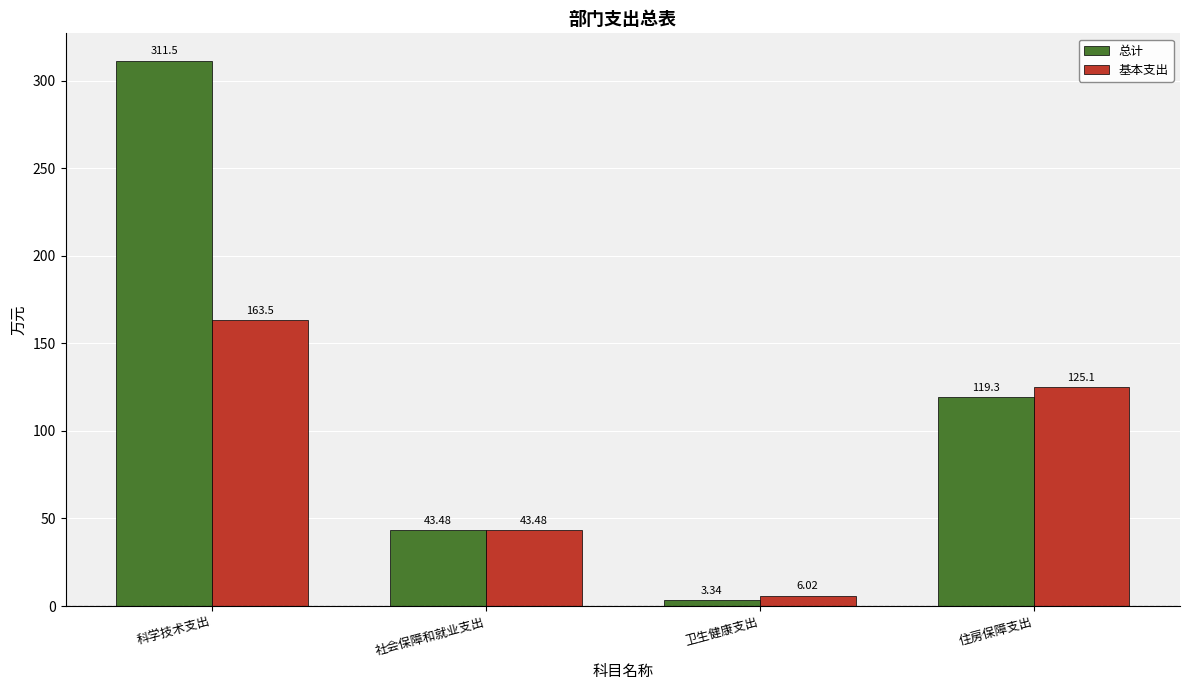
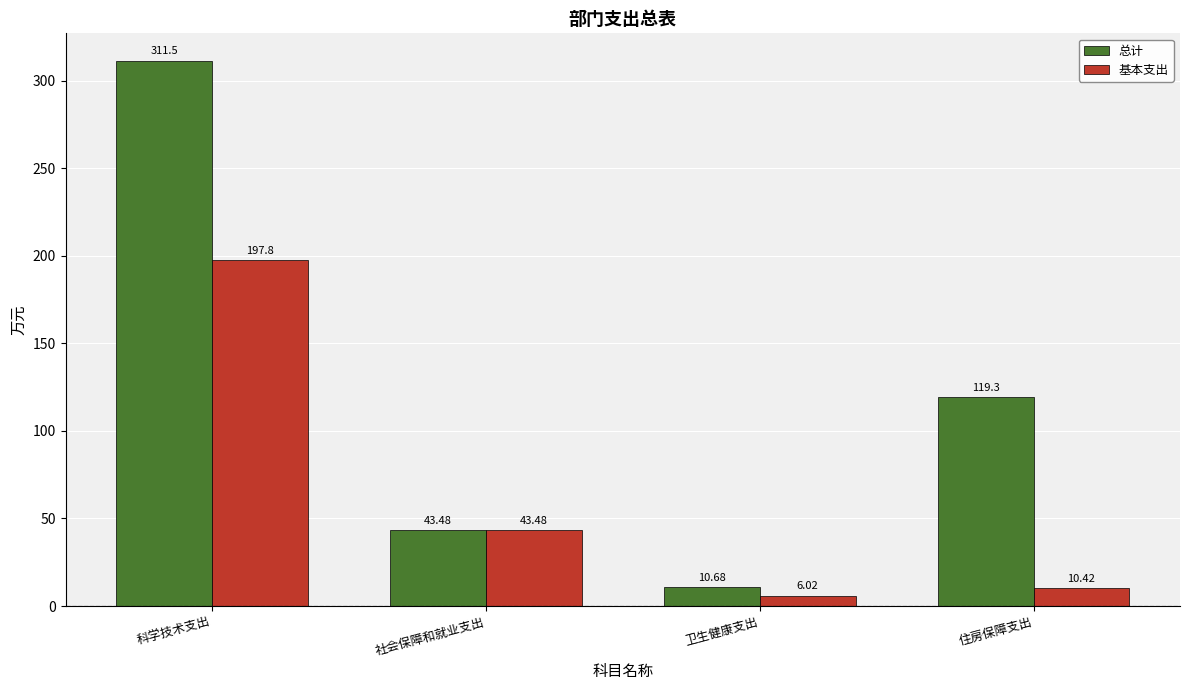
  {
    "总计": {
      "科学技术支出": 311.5,
      "社会保障和就业支出": 43.48,
-     "卫生健康支出": 3.34,
+     "卫生健康支出": 10.68,
      "住房保障支出": 119.3
    },
    "基本支出": {
-     "科学技术支出": 163.5,
+     "科学技术支出": 197.8,
      "社会保障和就业支出": 43.48,
      "卫生健康支出": 6.02,
-     "住房保障支出": 125.1
+     "住房保障支出": 10.42
    }
  }
